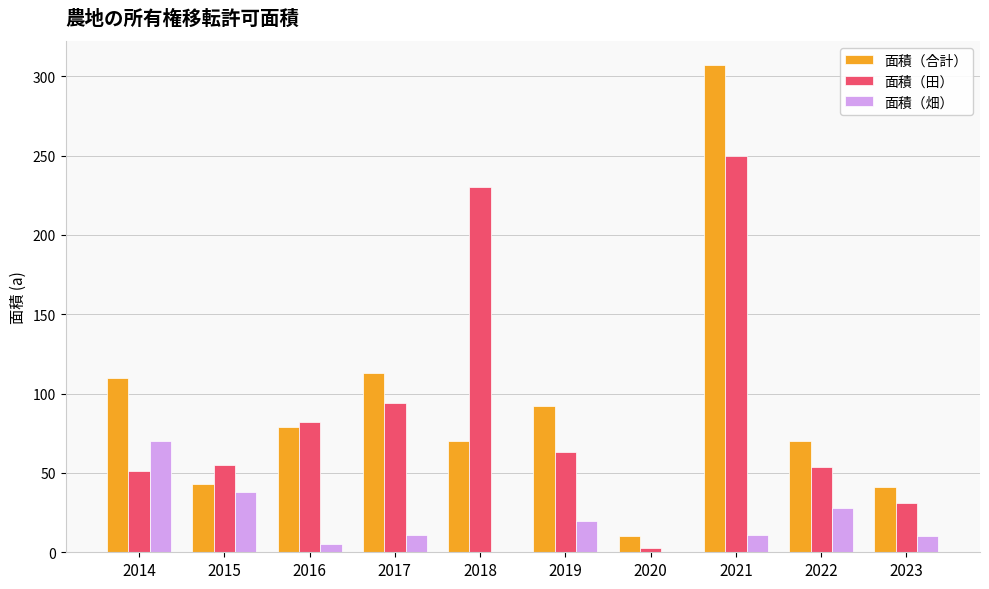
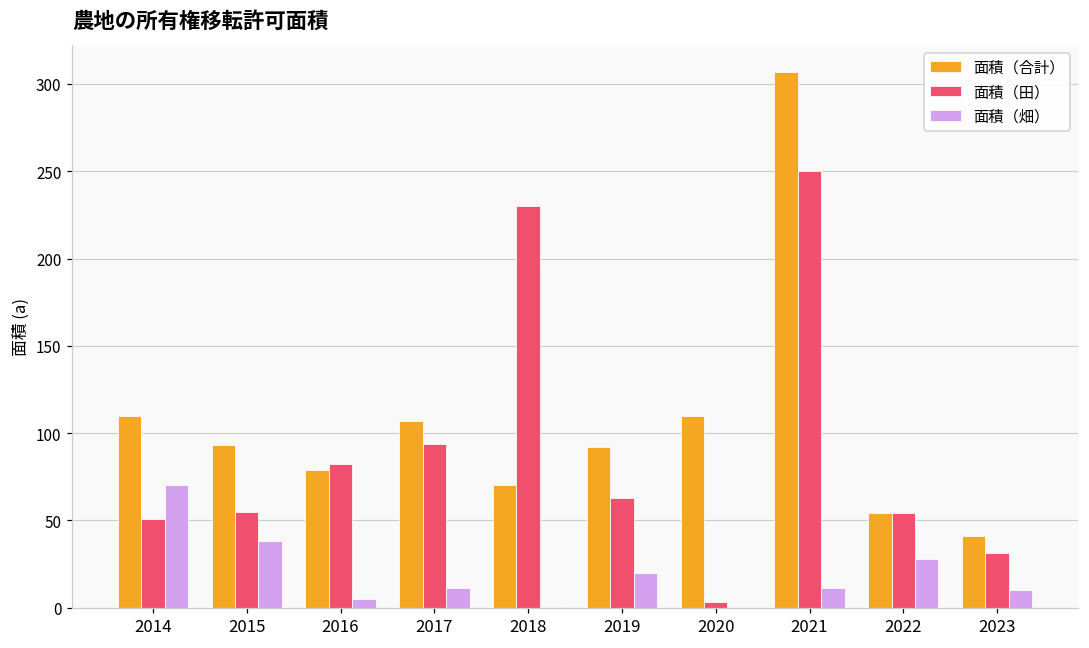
  {
    "面積（合計）": {
      "2014": 110,
-     "2015": 43,
+     "2015": 93,
      "2016": 79,
-     "2017": 113,
+     "2017": 107,
      "2018": 70,
      "2019": 92,
-     "2020": 10,
+     "2020": 110,
      "2021": 307,
-     "2022": 70,
+     "2022": 54,
      "2023": 41
    },
    "面積（田）": {
      "2014": 51,
      "2015": 55,
      "2016": 82,
      "2017": 94,
      "2018": 230,
      "2019": 63,
      "2020": 3,
      "2021": 250,
      "2022": 54,
      "2023": 31
    },
    "面積（畑）": {
      "2014": 70,
      "2015": 38,
      "2016": 5,
      "2017": 11,
      "2019": 20,
      "2020": 0,
      "2021": 11,
      "2022": 28,
      "2023": 10
    }
  }
